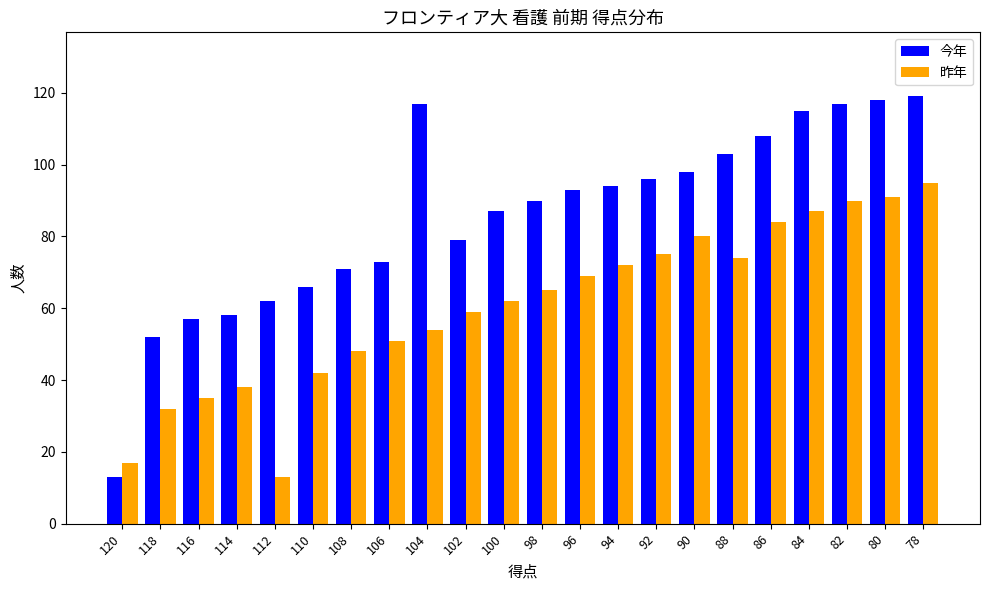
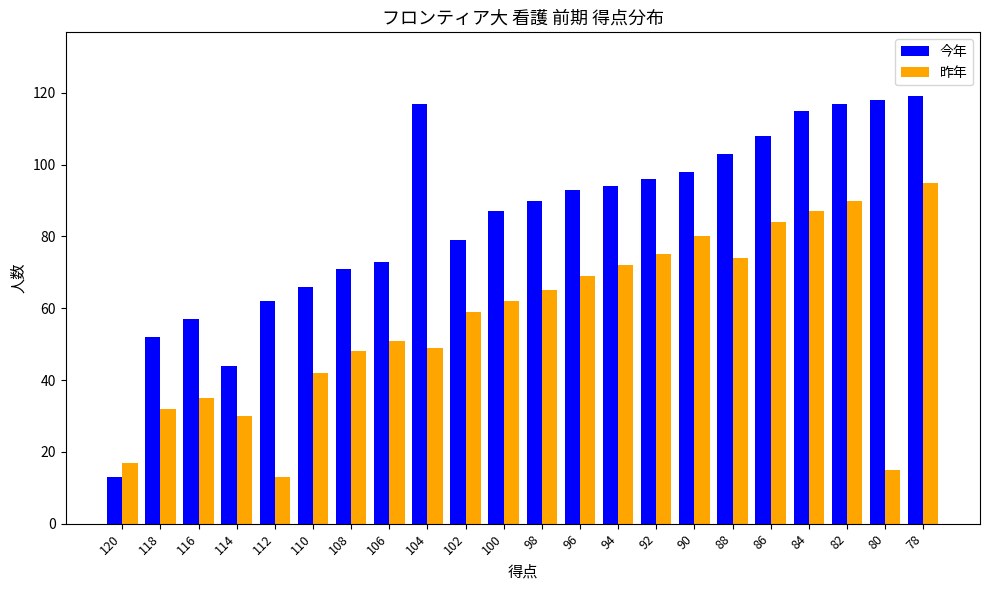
  {
    "今年": {
      "120": 13,
      "118": 52,
      "116": 57,
-     "114": 58,
+     "114": 44,
      "112": 62,
      "110": 66,
      "108": 71,
      "106": 73,
      "104": 117,
      "102": 79,
      "100": 87,
      "98": 90,
      "96": 93,
      "94": 94,
      "92": 96,
      "90": 98,
      "88": 103,
      "86": 108,
      "84": 115,
      "82": 117,
      "80": 118,
      "78": 119
    },
    "昨年": {
      "120": 17,
      "118": 32,
      "116": 35,
-     "114": 38,
+     "114": 30,
      "112": 13,
      "110": 42,
      "108": 48,
      "106": 51,
-     "104": 54,
+     "104": 49,
      "102": 59,
      "100": 62,
      "98": 65,
      "96": 69,
      "94": 72,
      "92": 75,
      "90": 80,
      "88": 74,
      "86": 84,
      "84": 87,
      "82": 90,
-     "80": 91,
+     "80": 15,
      "78": 95
    }
  }
